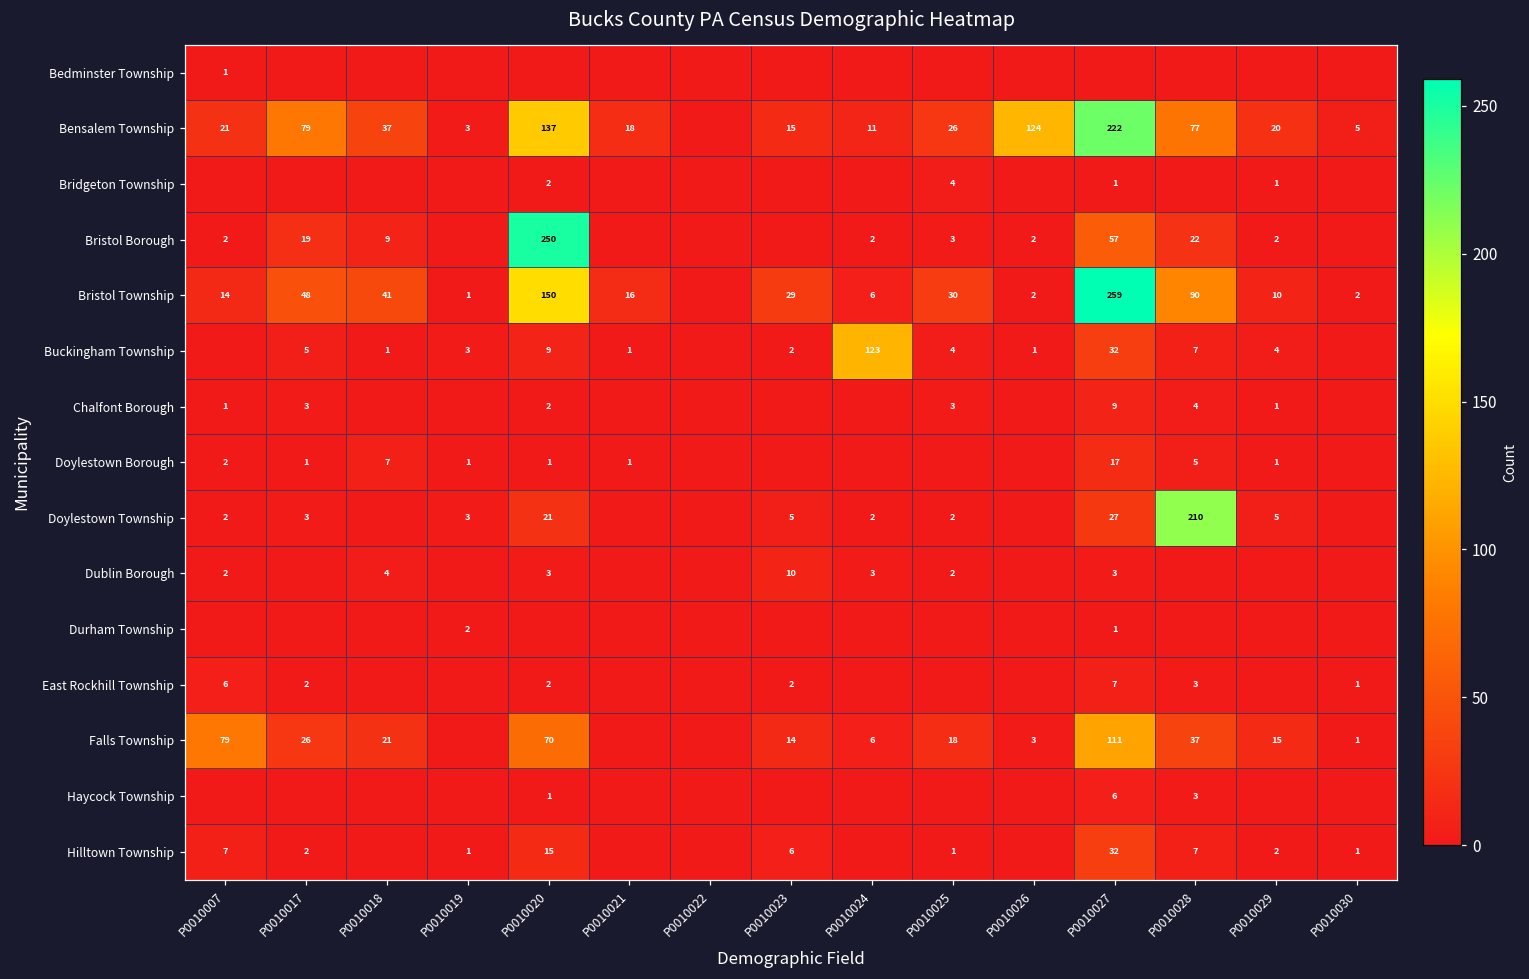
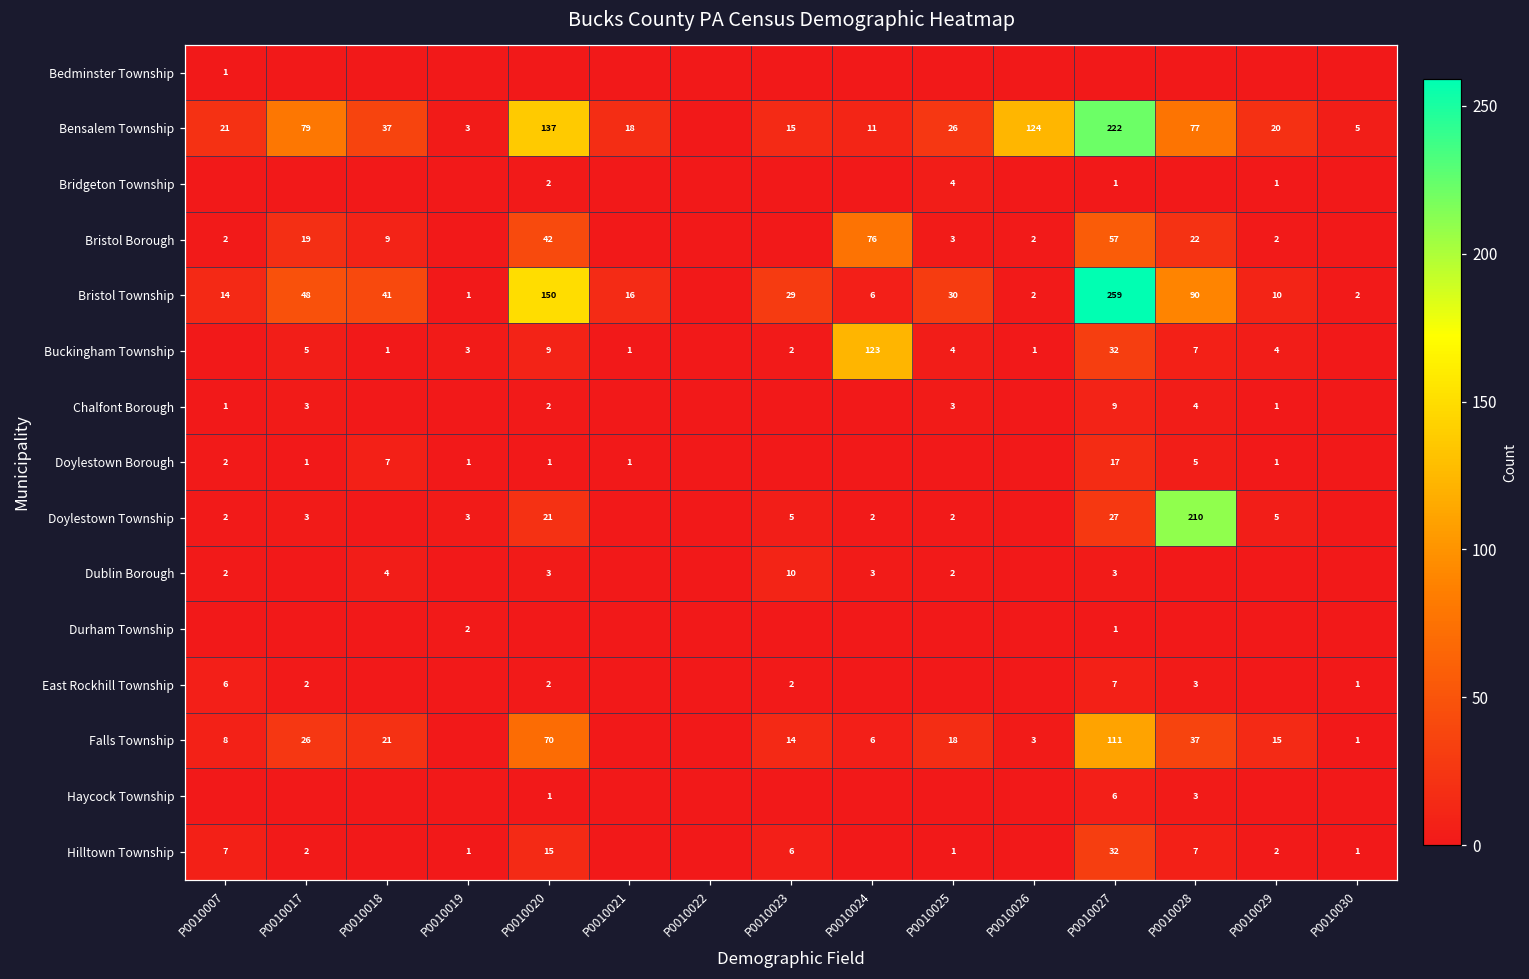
  {
    "Bedminster Township": {
      "P0010007": 1
    },
    "Bensalem Township": {
      "P0010007": 21,
      "P0010017": 79,
      "P0010018": 37,
      "P0010019": 3,
      "P0010020": 137,
      "P0010021": 18,
      "P0010023": 15,
      "P0010024": 11,
      "P0010025": 26,
      "P0010026": 124,
      "P0010027": 222,
      "P0010028": 77,
      "P0010029": 20,
      "P0010030": 5
    },
    "Bridgeton Township": {
      "P0010020": 2,
      "P0010025": 4,
      "P0010027": 1,
      "P0010029": 1
    },
    "Bristol Borough": {
      "P0010007": 2,
      "P0010017": 19,
      "P0010018": 9,
-     "P0010020": 250,
-     "P0010024": 2,
+     "P0010020": 42,
+     "P0010024": 76,
      "P0010025": 3,
      "P0010026": 2,
      "P0010027": 57,
      "P0010028": 22,
      "P0010029": 2
    },
    "Bristol Township": {
      "P0010007": 14,
      "P0010017": 48,
      "P0010018": 41,
      "P0010019": 1,
      "P0010020": 150,
      "P0010021": 16,
      "P0010023": 29,
      "P0010024": 6,
      "P0010025": 30,
      "P0010026": 2,
      "P0010027": 259,
      "P0010028": 90,
      "P0010029": 10,
      "P0010030": 2
    },
    "Buckingham Township": {
      "P0010017": 5,
      "P0010018": 1,
      "P0010019": 3,
      "P0010020": 9,
      "P0010021": 1,
      "P0010023": 2,
      "P0010024": 123,
      "P0010025": 4,
      "P0010026": 1,
      "P0010027": 32,
      "P0010028": 7,
      "P0010029": 4
    },
    "Chalfont Borough": {
      "P0010007": 1,
      "P0010017": 3,
      "P0010020": 2,
      "P0010025": 3,
      "P0010027": 9,
      "P0010028": 4,
      "P0010029": 1
    },
    "Doylestown Borough": {
      "P0010007": 2,
      "P0010017": 1,
      "P0010018": 7,
      "P0010019": 1,
      "P0010020": 1,
      "P0010021": 1,
      "P0010027": 17,
      "P0010028": 5,
      "P0010029": 1
    },
    "Doylestown Township": {
      "P0010007": 2,
      "P0010017": 3,
      "P0010019": 3,
      "P0010020": 21,
      "P0010023": 5,
      "P0010024": 2,
      "P0010025": 2,
      "P0010027": 27,
      "P0010028": 210,
      "P0010029": 5
    },
    "Dublin Borough": {
      "P0010007": 2,
      "P0010018": 4,
      "P0010020": 3,
      "P0010023": 10,
      "P0010024": 3,
      "P0010025": 2,
      "P0010027": 3
    },
    "Durham Township": {
      "P0010019": 2,
      "P0010027": 1
    },
    "East Rockhill Township": {
      "P0010007": 6,
      "P0010017": 2,
      "P0010020": 2,
      "P0010023": 2,
      "P0010027": 7,
      "P0010028": 3,
      "P0010030": 1
    },
    "Falls Township": {
-     "P0010007": 79,
+     "P0010007": 8,
      "P0010017": 26,
      "P0010018": 21,
      "P0010020": 70,
      "P0010023": 14,
      "P0010024": 6,
      "P0010025": 18,
      "P0010026": 3,
      "P0010027": 111,
      "P0010028": 37,
      "P0010029": 15,
      "P0010030": 1
    },
    "Haycock Township": {
      "P0010020": 1,
      "P0010027": 6,
      "P0010028": 3
    },
    "Hilltown Township": {
      "P0010007": 7,
      "P0010017": 2,
      "P0010019": 1,
      "P0010020": 15,
      "P0010023": 6,
      "P0010025": 1,
      "P0010027": 32,
      "P0010028": 7,
      "P0010029": 2,
      "P0010030": 1
    }
  }
